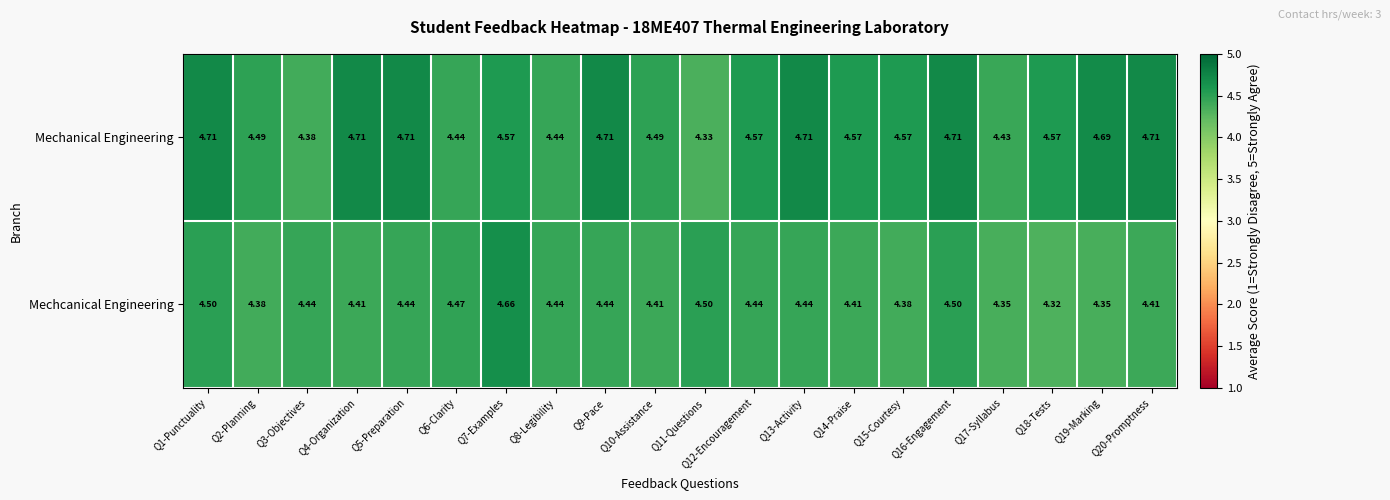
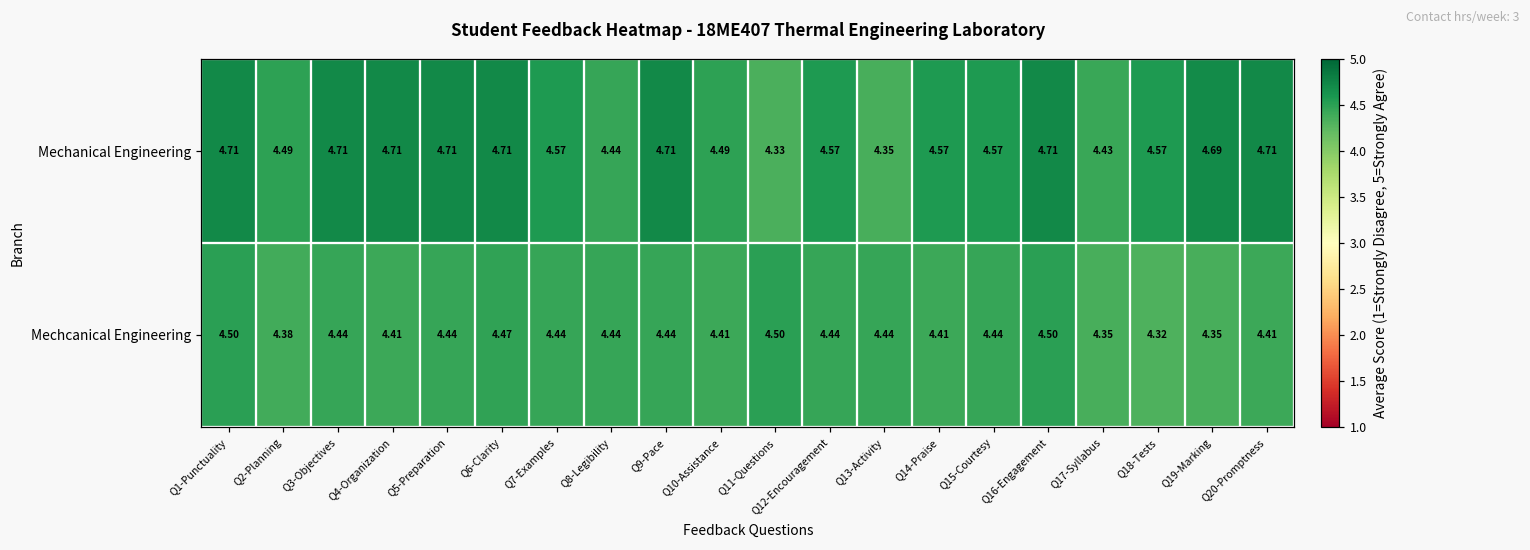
  {
    "Mechanical Engineering": {
      "Q1-Punctuality": 4.71,
      "Q2-Planning": 4.49,
-     "Q3-Objectives": 4.38,
+     "Q3-Objectives": 4.71,
      "Q4-Organization": 4.71,
      "Q5-Preparation": 4.71,
-     "Q6-Clarity": 4.44,
+     "Q6-Clarity": 4.71,
      "Q7-Examples": 4.57,
      "Q8-Legibility": 4.44,
      "Q9-Pace": 4.71,
      "Q10-Assistance": 4.49,
      "Q11-Questions": 4.33,
      "Q12-Encouragement": 4.57,
-     "Q13-Activity": 4.71,
+     "Q13-Activity": 4.35,
      "Q14-Praise": 4.57,
      "Q15-Courtesy": 4.57,
      "Q16-Engagement": 4.71,
      "Q17-Syllabus": 4.43,
      "Q18-Tests": 4.57,
      "Q19-Marking": 4.69,
      "Q20-Promptness": 4.71
    },
    "Mechcanical Engineering": {
      "Q1-Punctuality": 4.50,
      "Q2-Planning": 4.38,
      "Q3-Objectives": 4.44,
      "Q4-Organization": 4.41,
      "Q5-Preparation": 4.44,
      "Q6-Clarity": 4.47,
-     "Q7-Examples": 4.66,
+     "Q7-Examples": 4.44,
      "Q8-Legibility": 4.44,
      "Q9-Pace": 4.44,
      "Q10-Assistance": 4.41,
      "Q11-Questions": 4.50,
      "Q12-Encouragement": 4.44,
      "Q13-Activity": 4.44,
      "Q14-Praise": 4.41,
-     "Q15-Courtesy": 4.38,
+     "Q15-Courtesy": 4.44,
      "Q16-Engagement": 4.50,
      "Q17-Syllabus": 4.35,
      "Q18-Tests": 4.32,
      "Q19-Marking": 4.35,
      "Q20-Promptness": 4.41
    }
  }
